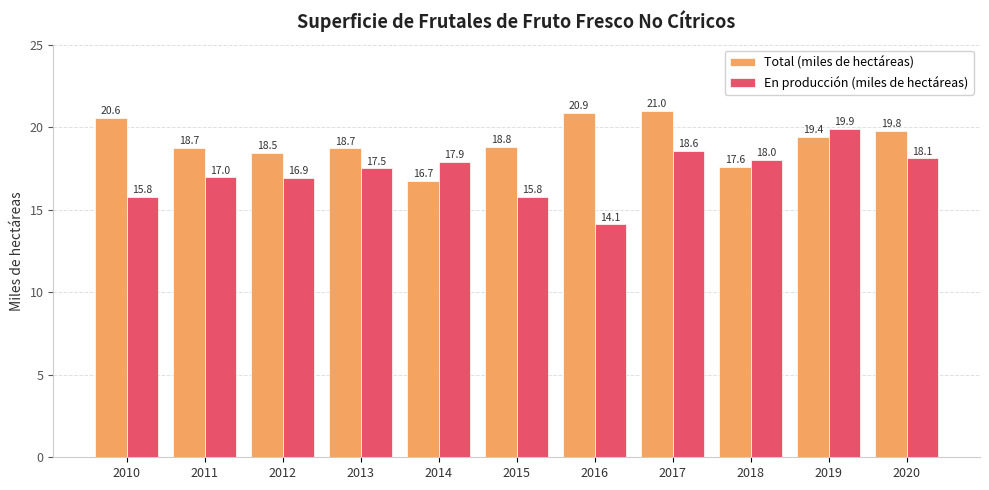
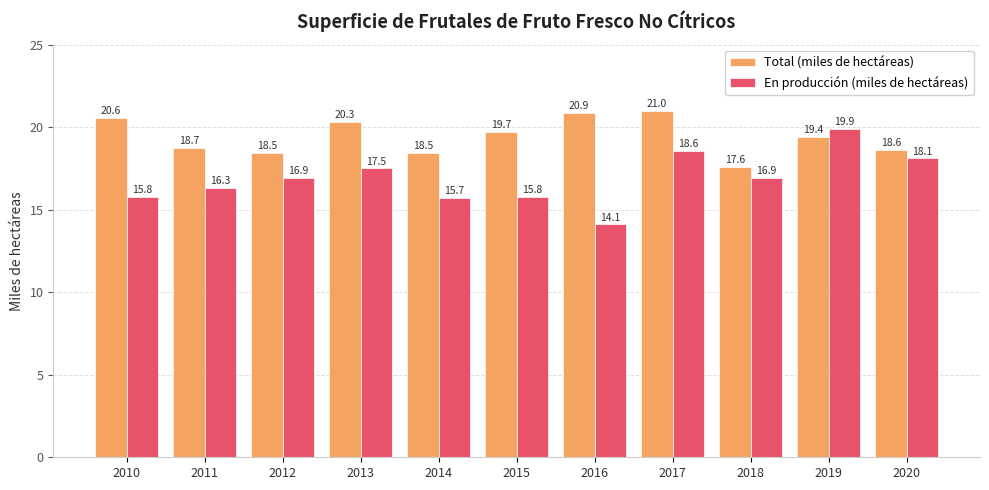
  {
    "Total (miles de hectáreas)": {
      "2010": 20.6,
      "2011": 18.7,
      "2012": 18.5,
-     "2013": 18.7,
-     "2014": 16.7,
-     "2015": 18.8,
+     "2013": 20.3,
+     "2014": 18.5,
+     "2015": 19.7,
      "2016": 20.9,
      "2017": 21.0,
      "2018": 17.6,
      "2019": 19.4,
-     "2020": 19.8
+     "2020": 18.6
    },
    "En producción (miles de hectáreas)": {
      "2010": 15.8,
-     "2011": 17.0,
+     "2011": 16.3,
      "2012": 16.9,
      "2013": 17.5,
-     "2014": 17.9,
+     "2014": 15.7,
      "2015": 15.8,
      "2016": 14.1,
      "2017": 18.6,
-     "2018": 18.0,
+     "2018": 16.9,
      "2019": 19.9,
      "2020": 18.1
    }
  }
